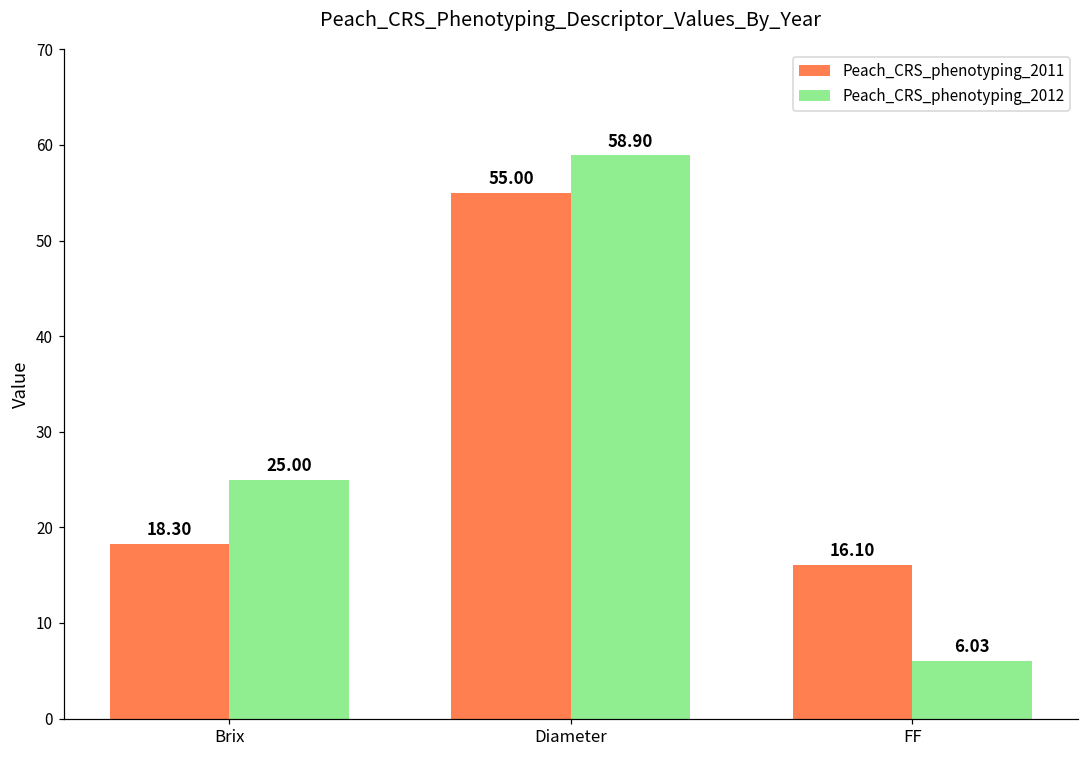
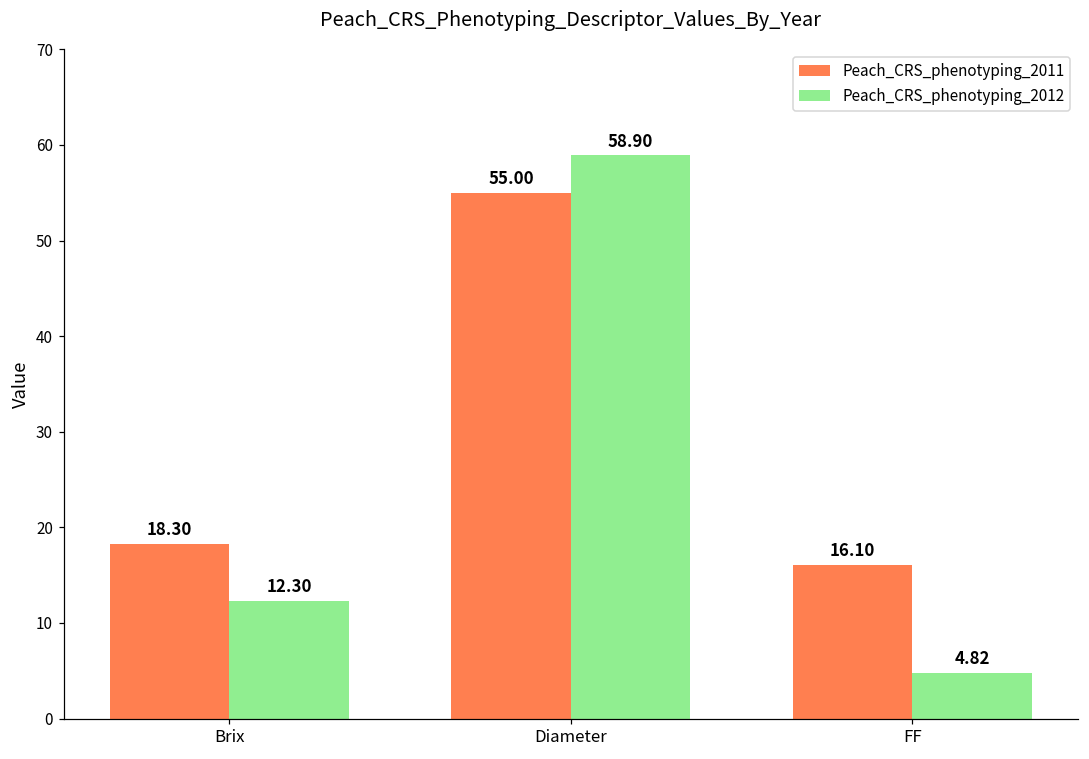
  {
    "Peach_CRS_phenotyping_2011": {
      "Brix": 18.30,
      "Diameter": 55.00,
      "FF": 16.10
    },
    "Peach_CRS_phenotyping_2012": {
-     "Brix": 25.00,
+     "Brix": 12.30,
      "Diameter": 58.90,
-     "FF": 6.03
+     "FF": 4.82
    }
  }
